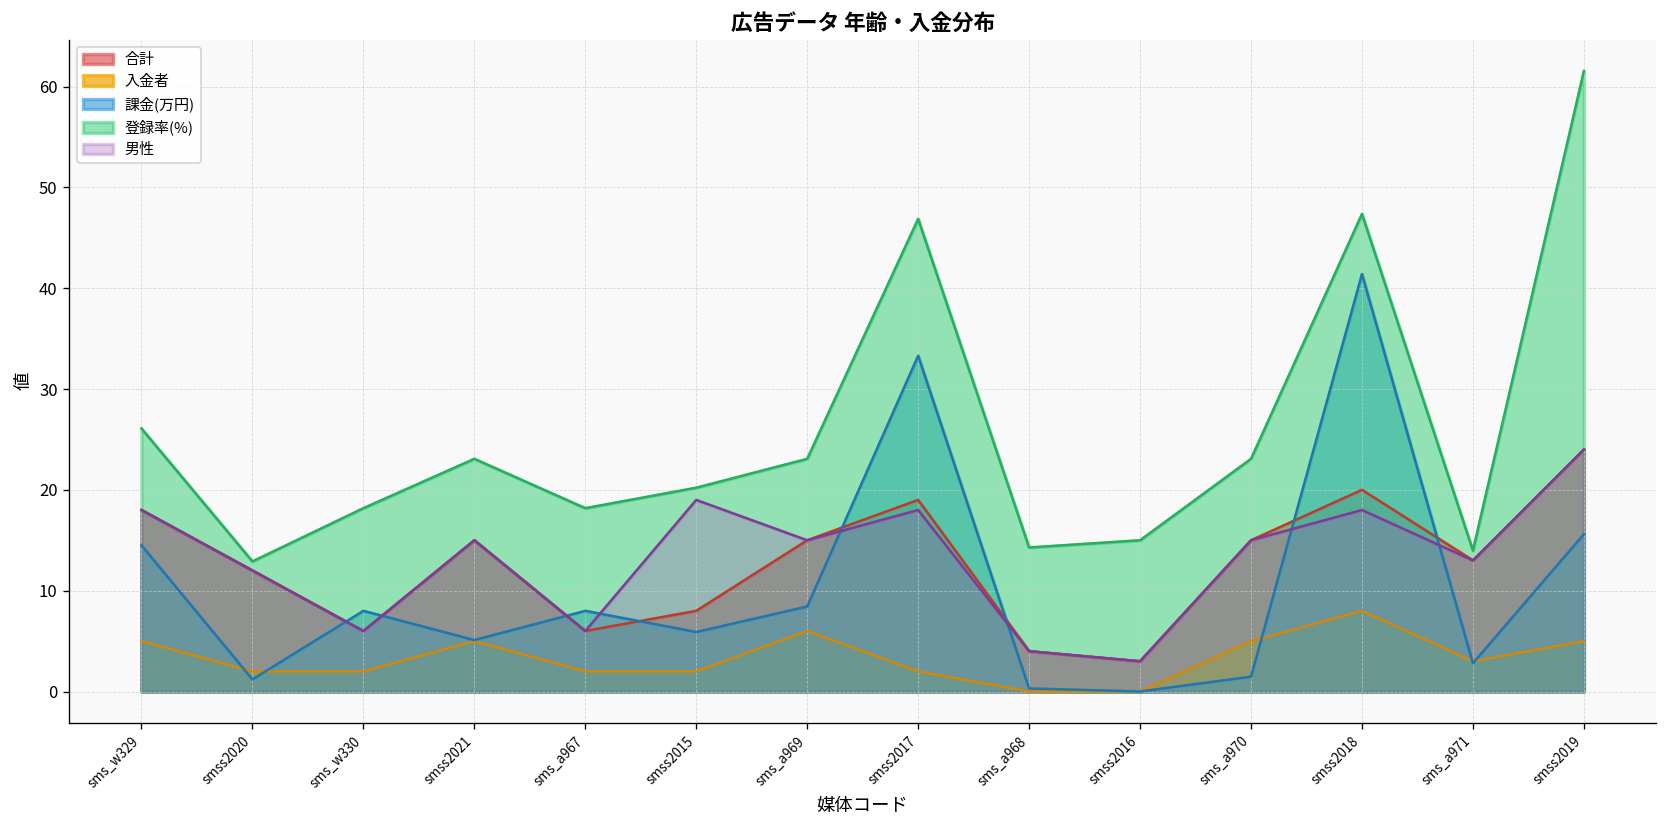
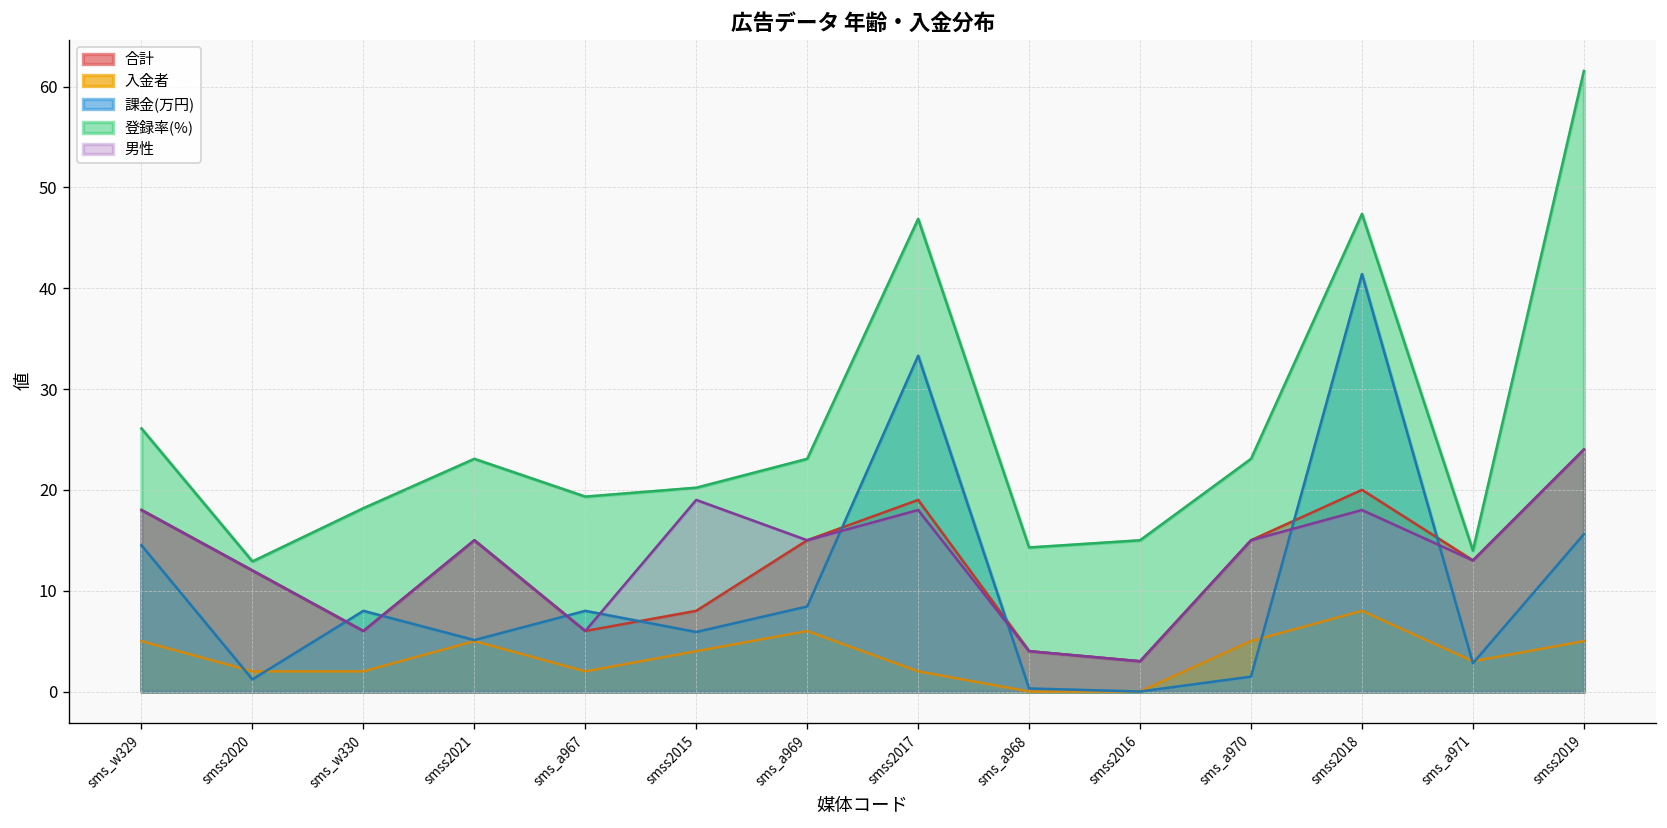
  {
    "合計": {
      "smss2015": 8,
      "smss2017": 19,
      "smss2018": 20
    },
    "入金者": {
      "sms_w329": 5,
      "smss2020": 2,
      "sms_w330": 2,
      "sms_a967": 2,
-     "smss2015": 2,
+     "smss2015": 4,
      "sms_a969": 6,
      "smss2017": 2,
      "sms_a968": 0,
      "sms_a970": 5,
      "smss2018": 8,
      "smss2019": 5
    },
    "課金(万円)": {
      "sms_w329": 15,
      "smss2020": 1,
      "sms_w330": 8,
      "sms_a967": 8,
      "smss2015": 6,
      "sms_a969": 8,
      "smss2017": 33,
      "sms_a968": 0,
      "sms_a970": 1,
      "smss2018": 41,
      "smss2019": 16
    },
    "登録率(%)": {
      "sms_w329": 26,
      "smss2020": 13,
      "sms_w330": 18,
      "smss2021": 23,
-     "sms_a967": 18,
+     "sms_a967": 19,
      "smss2015": 20,
      "sms_a969": 23,
      "smss2017": 47,
      "sms_a968": 14,
      "smss2016": 15,
      "sms_a970": 23,
      "smss2018": 47,
      "sms_a971": 14,
      "smss2019": 62
    },
    "男性": {
      "smss2015": 19,
      "smss2017": 18,
      "smss2018": 18
    }
  }
